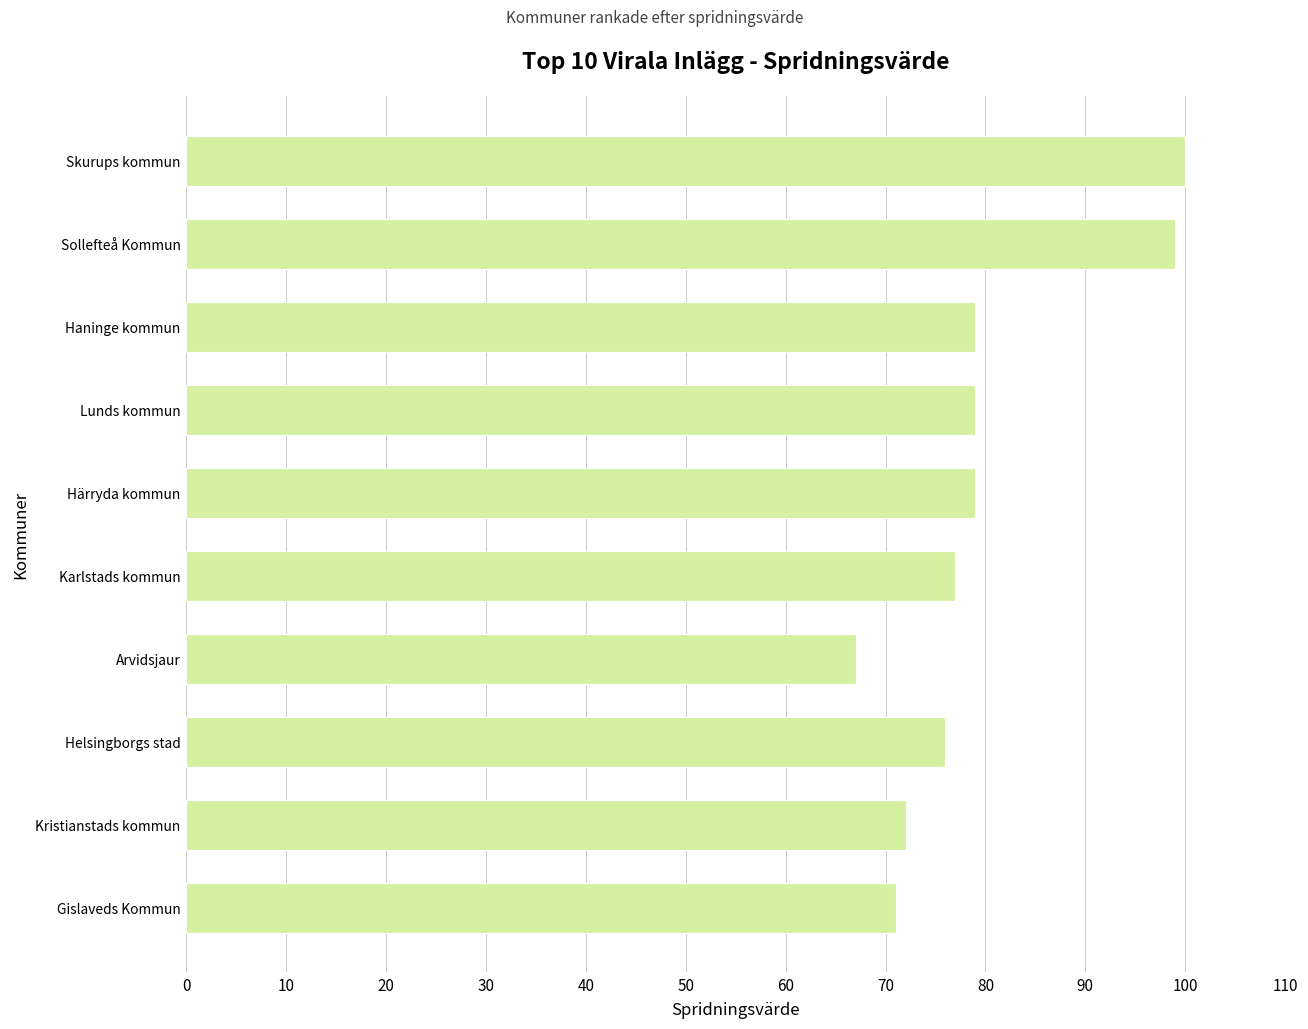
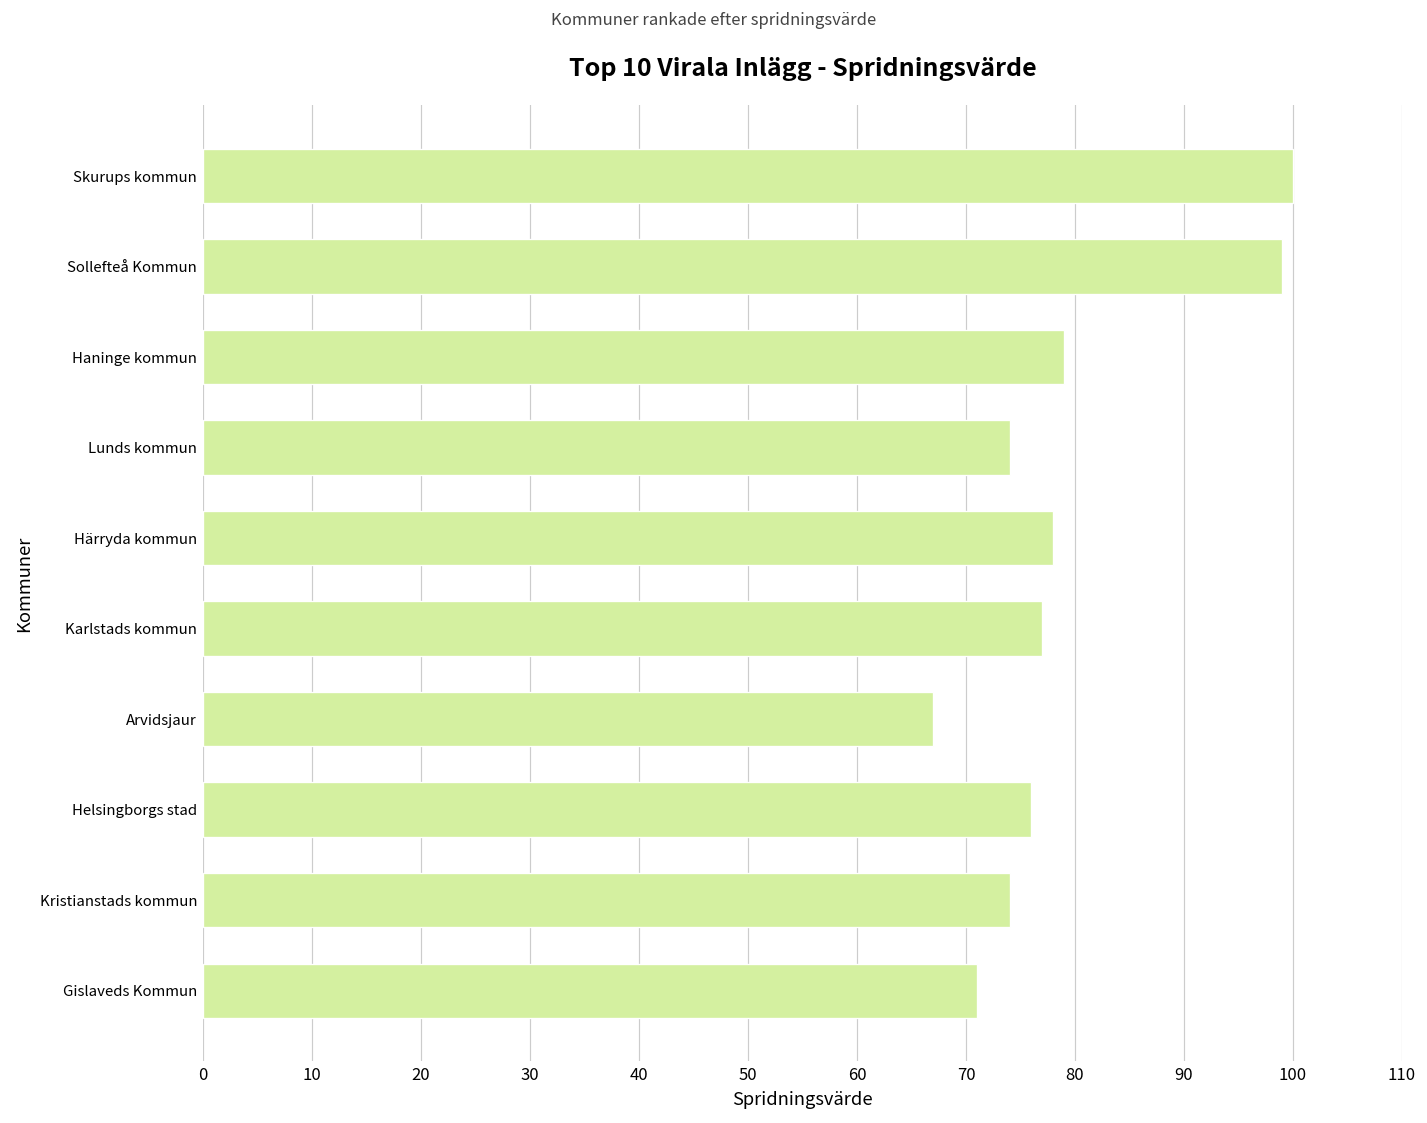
  {
    "Skurups kommun": 100,
    "Sollefteå Kommun": 99,
    "Haninge kommun": 79,
-   "Lunds kommun": 79,
-   "Härryda kommun": 79,
+   "Lunds kommun": 74,
+   "Härryda kommun": 78,
    "Karlstads kommun": 77,
    "Arvidsjaur": 67,
    "Helsingborgs stad": 76,
-   "Kristianstads kommun": 72,
+   "Kristianstads kommun": 74,
    "Gislaveds Kommun": 71
  }
